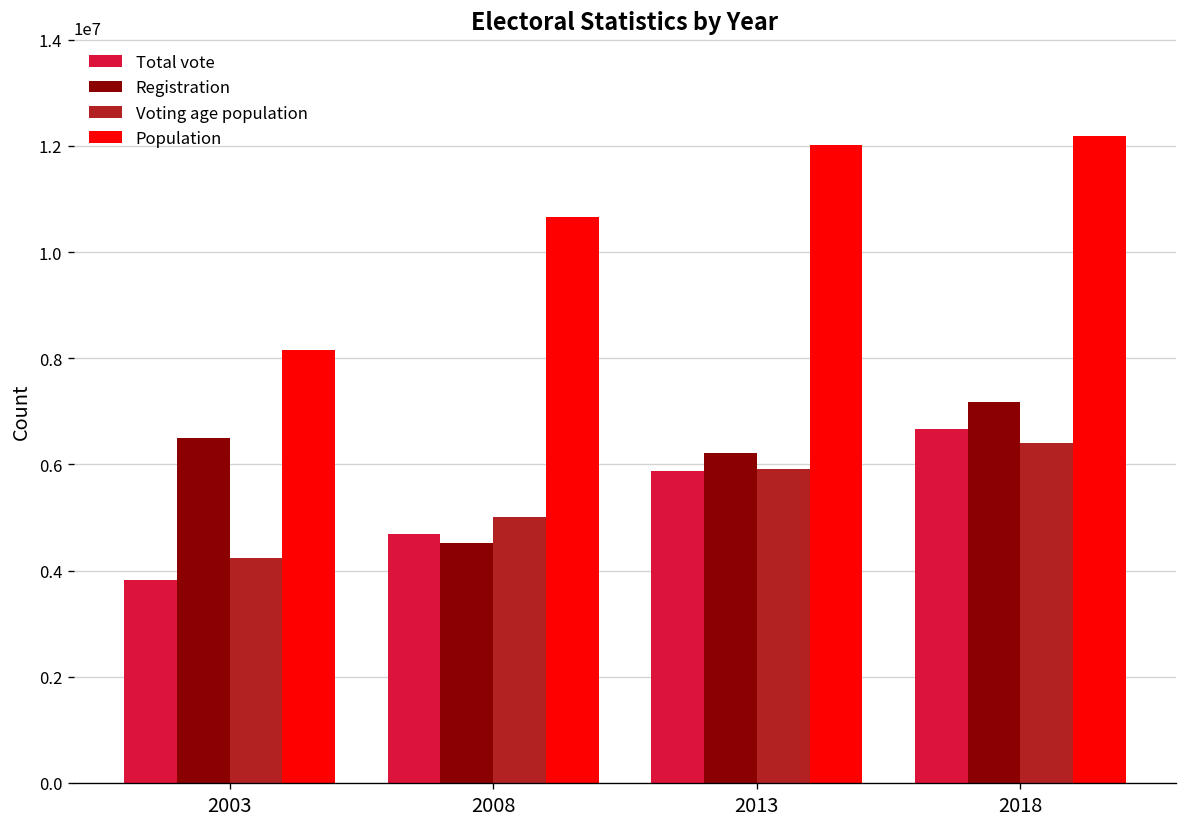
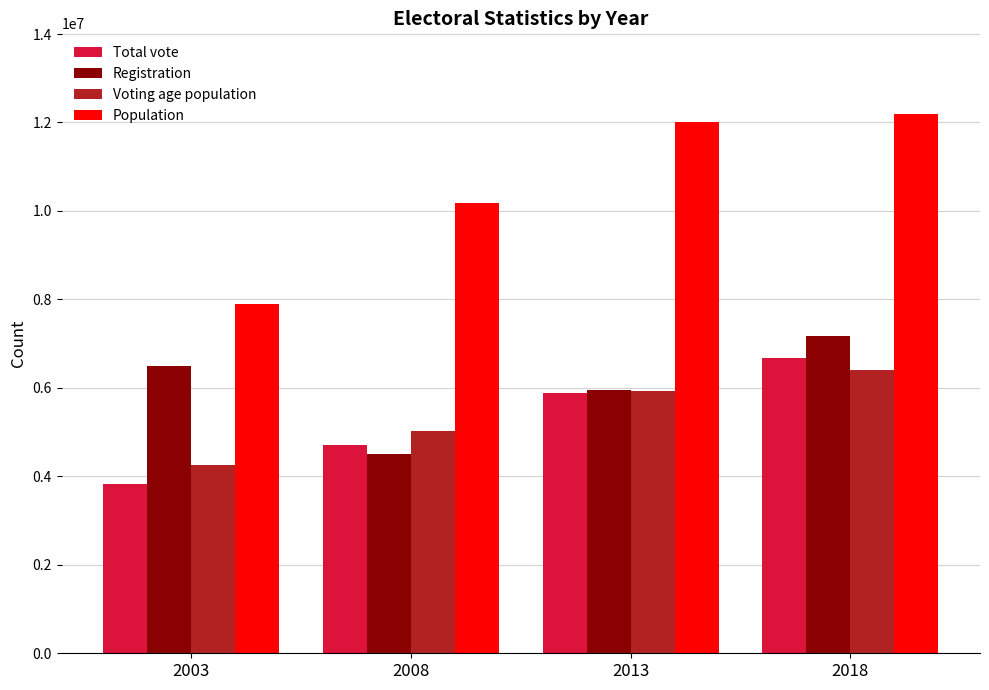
  {
    "Registration": {
      "2003": 6500000,
      "2008": 4500000,
-     "2013": 6200000,
+     "2013": 6000000,
      "2018": 7200000
    },
    "Population": {
-     "2003": 8200000,
-     "2008": 10700000,
+     "2003": 7900000,
+     "2008": 10200000,
      "2013": 12000000,
      "2018": 12200000
    }
  }
